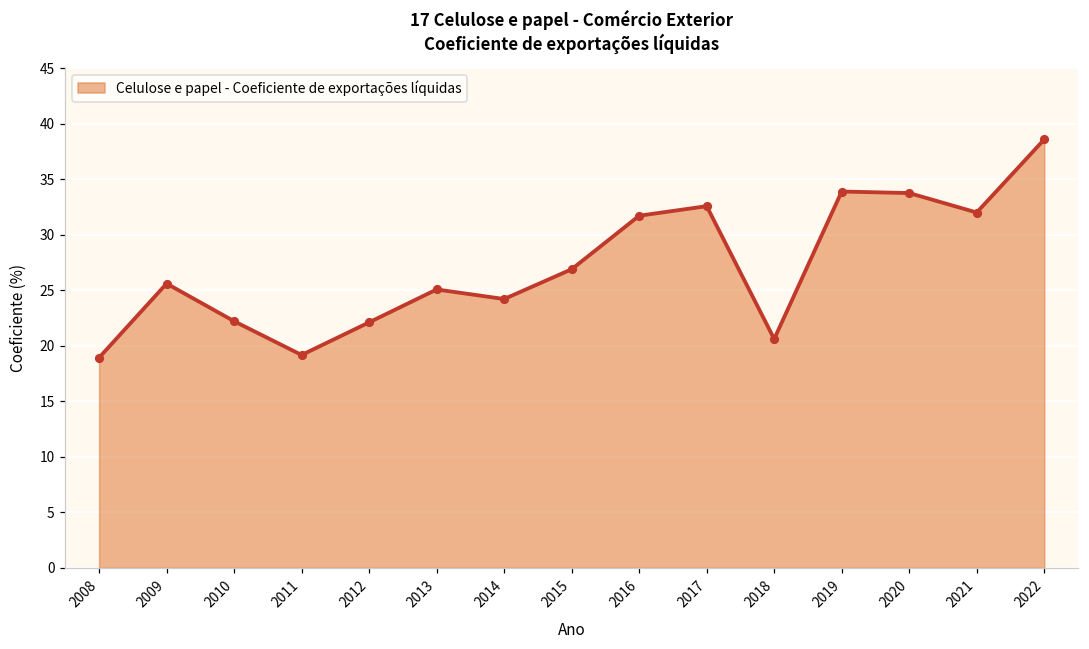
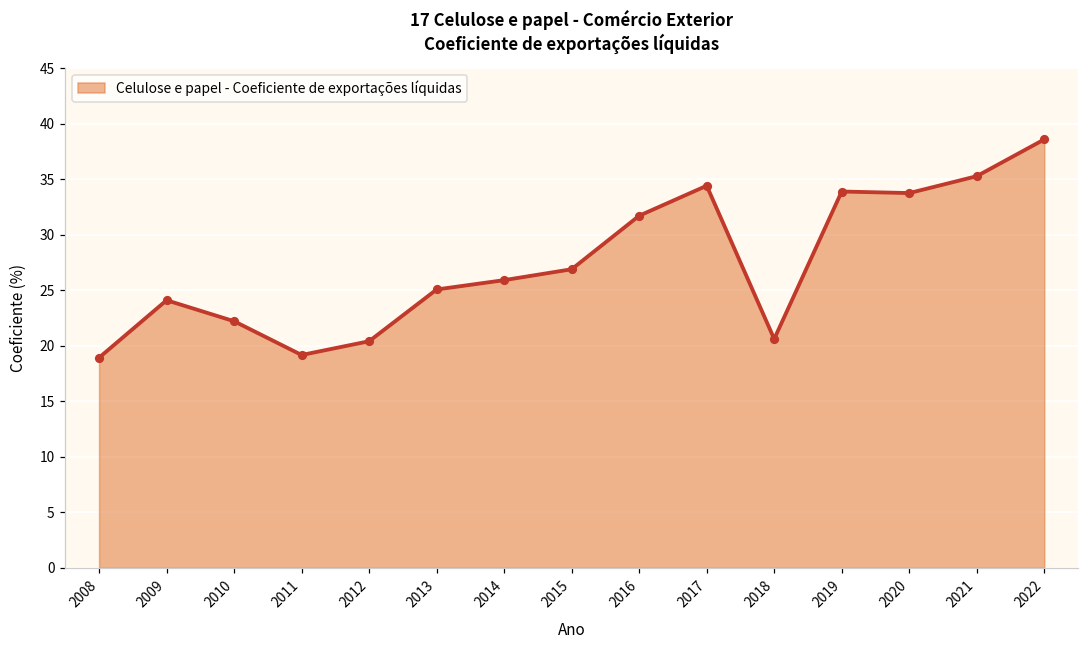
  {
    "2008": 18.9,
-   "2009": 25.6,
+   "2009": 24.1,
    "2010": 22.2,
    "2011": 19.2,
-   "2012": 22.1,
+   "2012": 20.4,
    "2013": 25.1,
-   "2014": 24.2,
+   "2014": 25.9,
    "2015": 26.9,
    "2016": 31.7,
-   "2017": 32.6,
+   "2017": 34.4,
    "2018": 20.6,
    "2019": 33.9,
    "2020": 33.7,
-   "2021": 32.0,
+   "2021": 35.3,
    "2022": 38.6
  }
